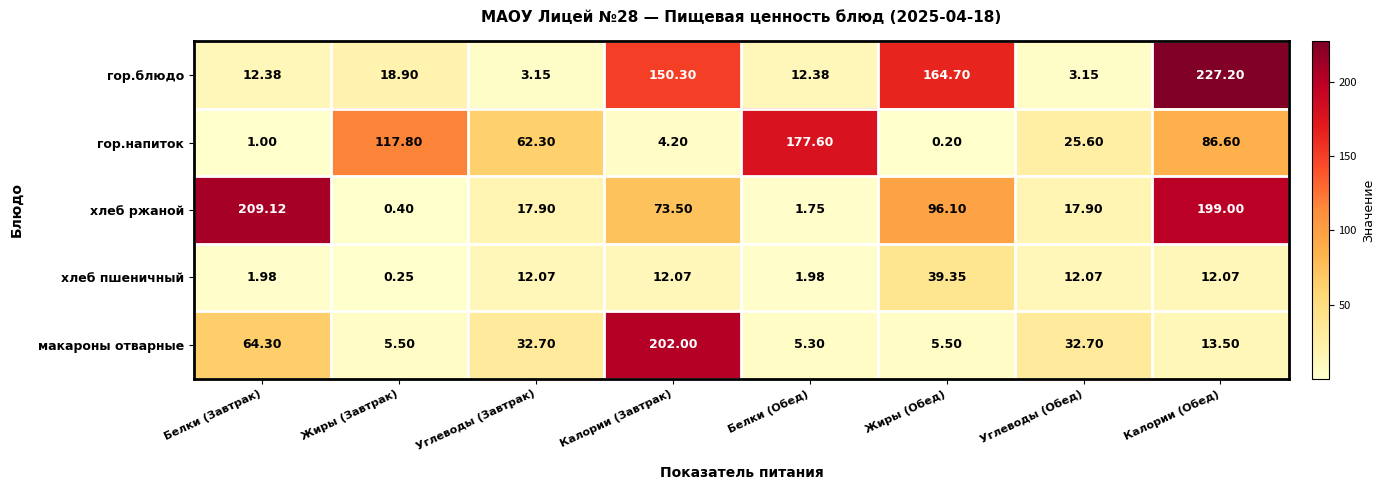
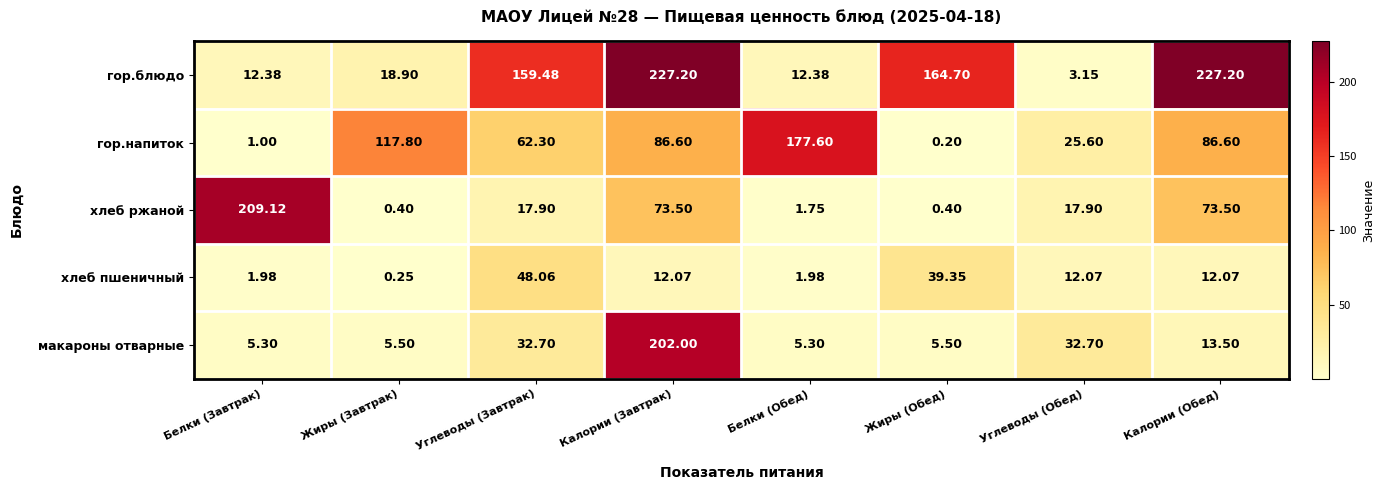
  {
    "гор.блюдо": {
      "Белки (Завтрак)": 12.38,
      "Жиры (Завтрак)": 18.90,
-     "Углеводы (Завтрак)": 3.15,
-     "Калории (Завтрак)": 150.30,
+     "Углеводы (Завтрак)": 159.48,
+     "Калории (Завтрак)": 227.20,
      "Белки (Обед)": 12.38,
      "Жиры (Обед)": 164.70,
      "Углеводы (Обед)": 3.15,
      "Калории (Обед)": 227.20
    },
    "гор.напиток": {
      "Белки (Завтрак)": 1.00,
      "Жиры (Завтрак)": 117.80,
      "Углеводы (Завтрак)": 62.30,
-     "Калории (Завтрак)": 4.20,
+     "Калории (Завтрак)": 86.60,
      "Белки (Обед)": 177.60,
      "Жиры (Обед)": 0.20,
      "Углеводы (Обед)": 25.60,
      "Калории (Обед)": 86.60
    },
    "хлеб ржаной": {
      "Белки (Завтрак)": 209.12,
      "Жиры (Завтрак)": 0.40,
      "Углеводы (Завтрак)": 17.90,
      "Калории (Завтрак)": 73.50,
      "Белки (Обед)": 1.75,
-     "Жиры (Обед)": 96.10,
+     "Жиры (Обед)": 0.40,
      "Углеводы (Обед)": 17.90,
-     "Калории (Обед)": 199.00
+     "Калории (Обед)": 73.50
    },
    "хлеб пшеничный": {
      "Белки (Завтрак)": 1.98,
      "Жиры (Завтрак)": 0.25,
-     "Углеводы (Завтрак)": 12.07,
+     "Углеводы (Завтрак)": 48.06,
      "Калории (Завтрак)": 12.07,
      "Белки (Обед)": 1.98,
      "Жиры (Обед)": 39.35,
      "Углеводы (Обед)": 12.07,
      "Калории (Обед)": 12.07
    },
    "макароны отварные": {
-     "Белки (Завтрак)": 64.30,
+     "Белки (Завтрак)": 5.30,
      "Жиры (Завтрак)": 5.50,
      "Углеводы (Завтрак)": 32.70,
      "Калории (Завтрак)": 202.00,
      "Белки (Обед)": 5.30,
      "Жиры (Обед)": 5.50,
      "Углеводы (Обед)": 32.70,
      "Калории (Обед)": 13.50
    }
  }
